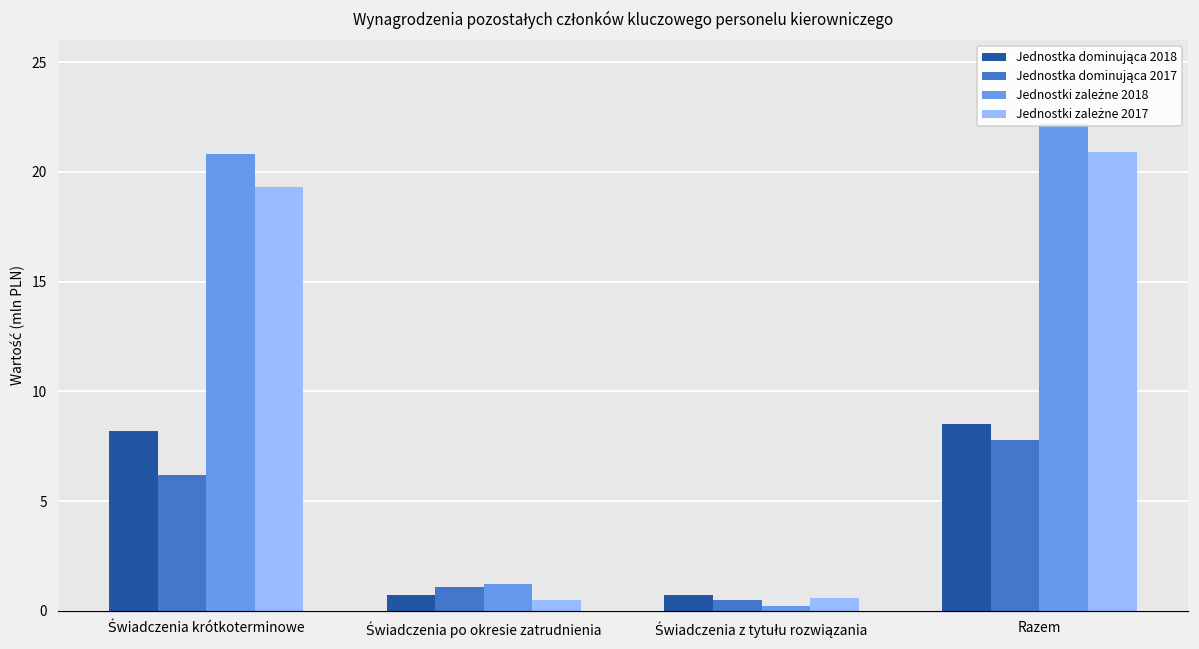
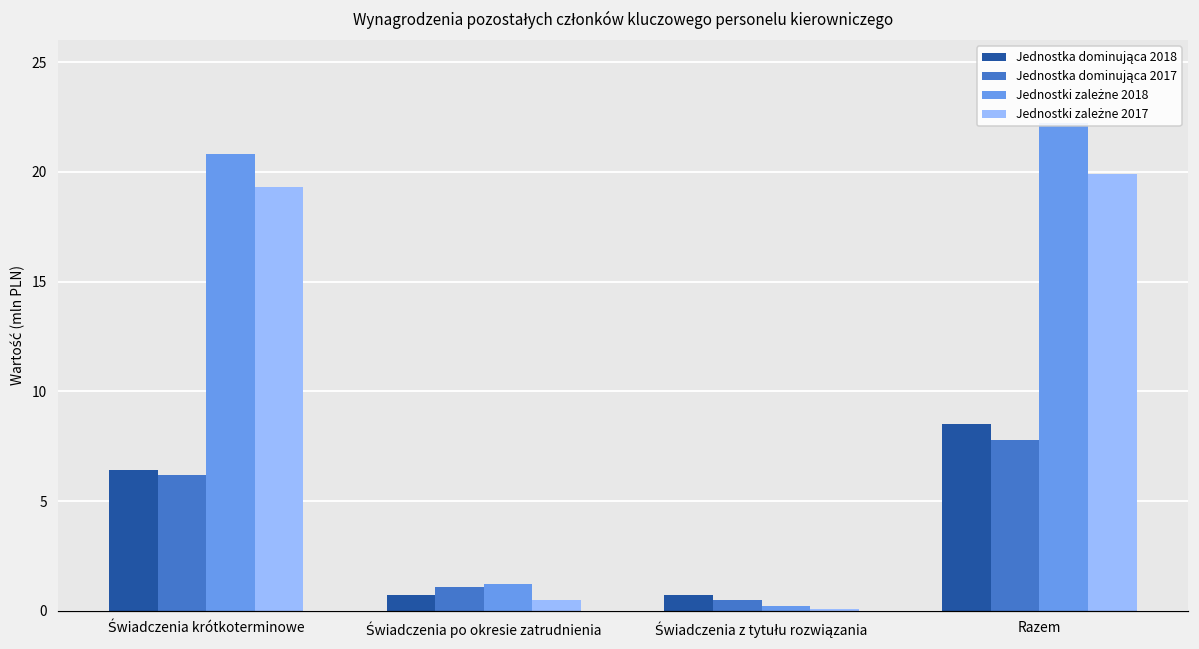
  {
    "Jednostka dominująca 2018": {
-     "Świadczenia krótkoterminowe": 8.2,
+     "Świadczenia krótkoterminowe": 6.4,
      "Świadczenia po okresie zatrudnienia": 0.7,
      "Świadczenia z tytułu rozwiązania": 0.7,
      "Razem": 8.5
    },
    "Jednostki zależne 2017": {
      "Świadczenia krótkoterminowe": 19.3,
      "Świadczenia po okresie zatrudnienia": 0.5,
-     "Świadczenia z tytułu rozwiązania": 0.6,
-     "Razem": 20.9
+     "Świadczenia z tytułu rozwiązania": 0.1,
+     "Razem": 19.9
    }
  }
